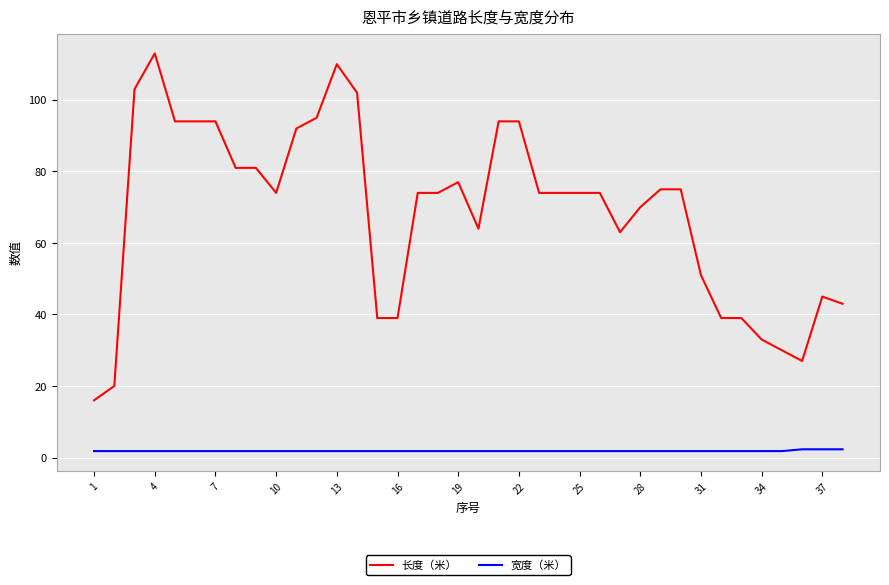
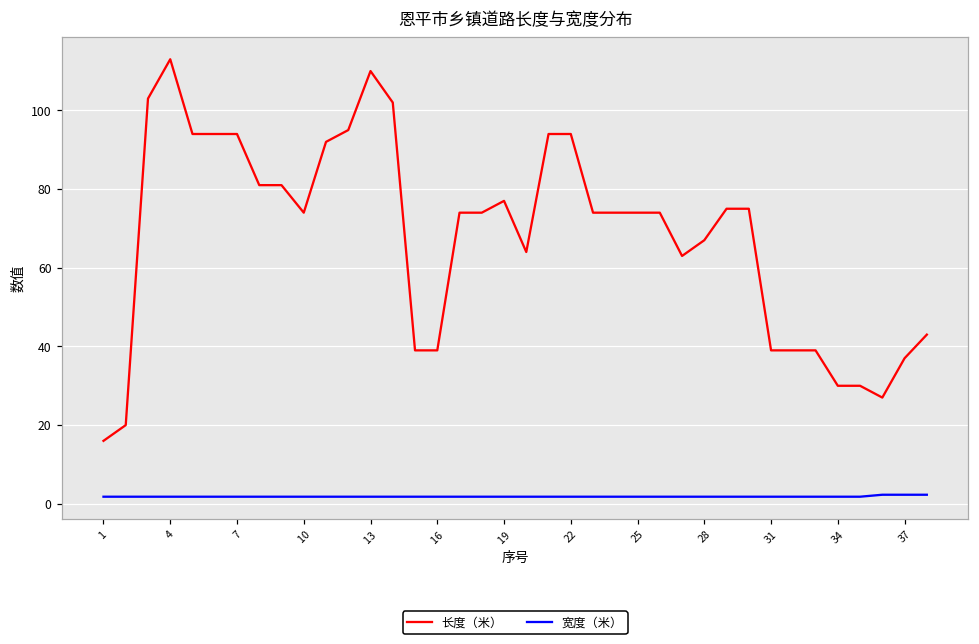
  {
    "长度（米）": {
      "1": 16,
      "4": 113,
      "7": 94,
      "10": 74,
      "13": 110,
      "16": 39,
      "19": 77,
      "22": 94,
      "25": 74,
-     "28": 70,
-     "31": 51,
-     "34": 33,
-     "37": 45
+     "28": 67,
+     "31": 39,
+     "34": 30,
+     "37": 37
    },
    "宽度（米）": {
      "1": 2,
      "4": 2,
      "7": 2,
      "10": 2,
      "13": 2,
      "16": 2,
      "19": 2,
      "22": 2,
      "25": 2,
      "28": 2,
      "31": 2,
      "34": 2,
      "37": 2
    }
  }
